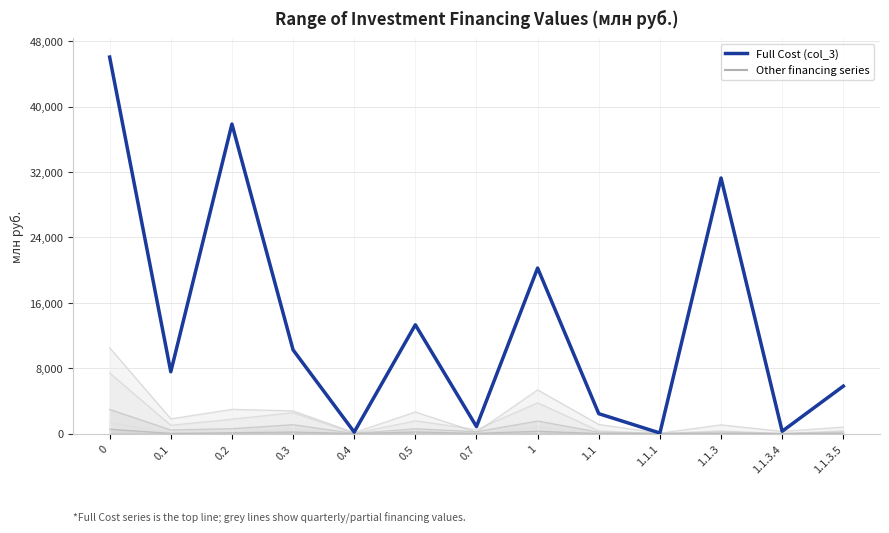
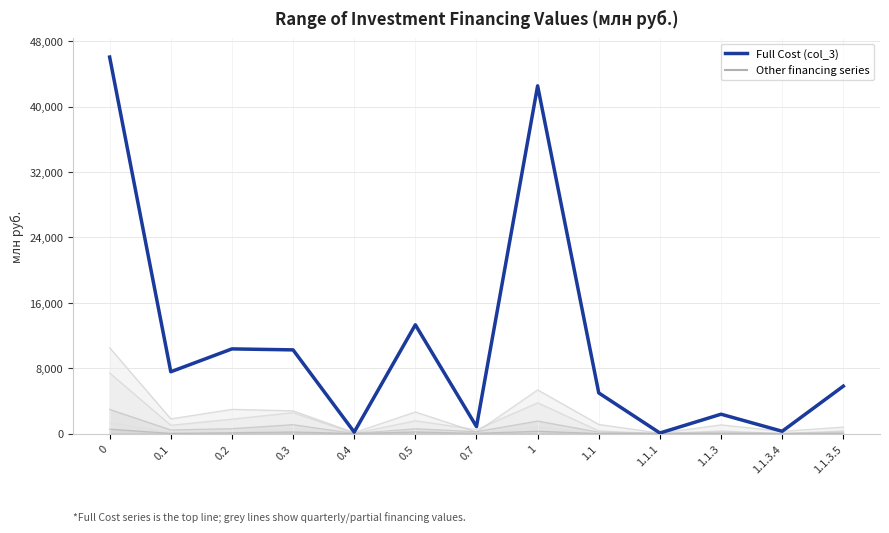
  {
    "Full Cost (col_3)": {
      "0": "46,000",
      "0.1": "8,000",
-     "0.2": "38,000",
+     "0.2": "10,000",
      "0.3": "10,000",
      "0.5": "13,000",
      "0.7": "1,000",
-     "1": "20,000",
-     "1.1": "2,000",
-     "1.1.3": "31,000",
+     "1": "43,000",
+     "1.1": "5,000",
+     "1.1.3": "2,000",
      "1.1.3.5": "6,000"
    }
  }
